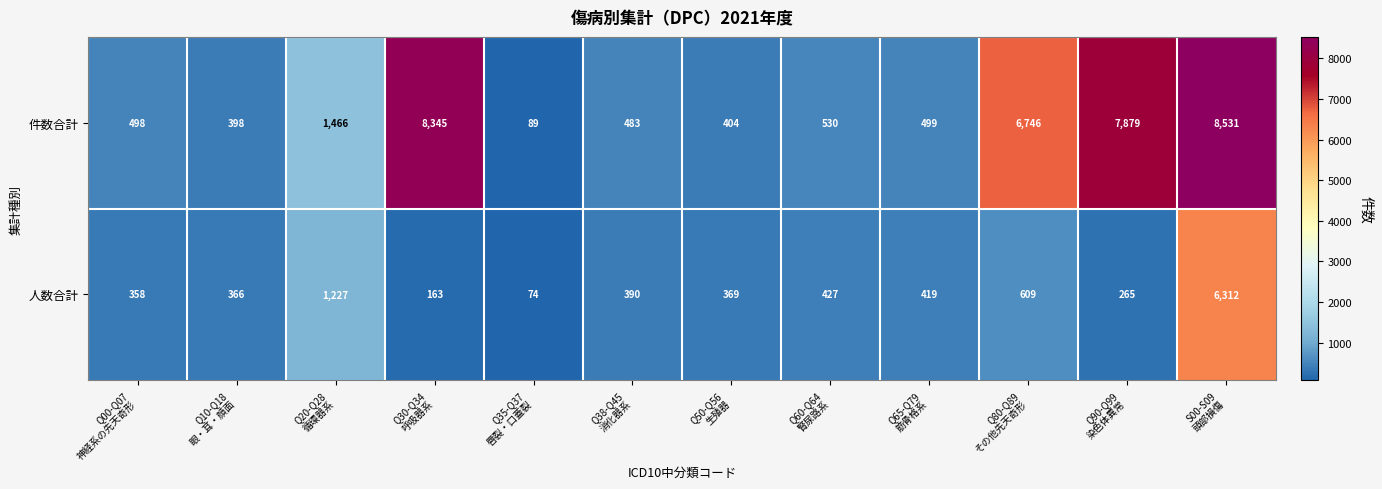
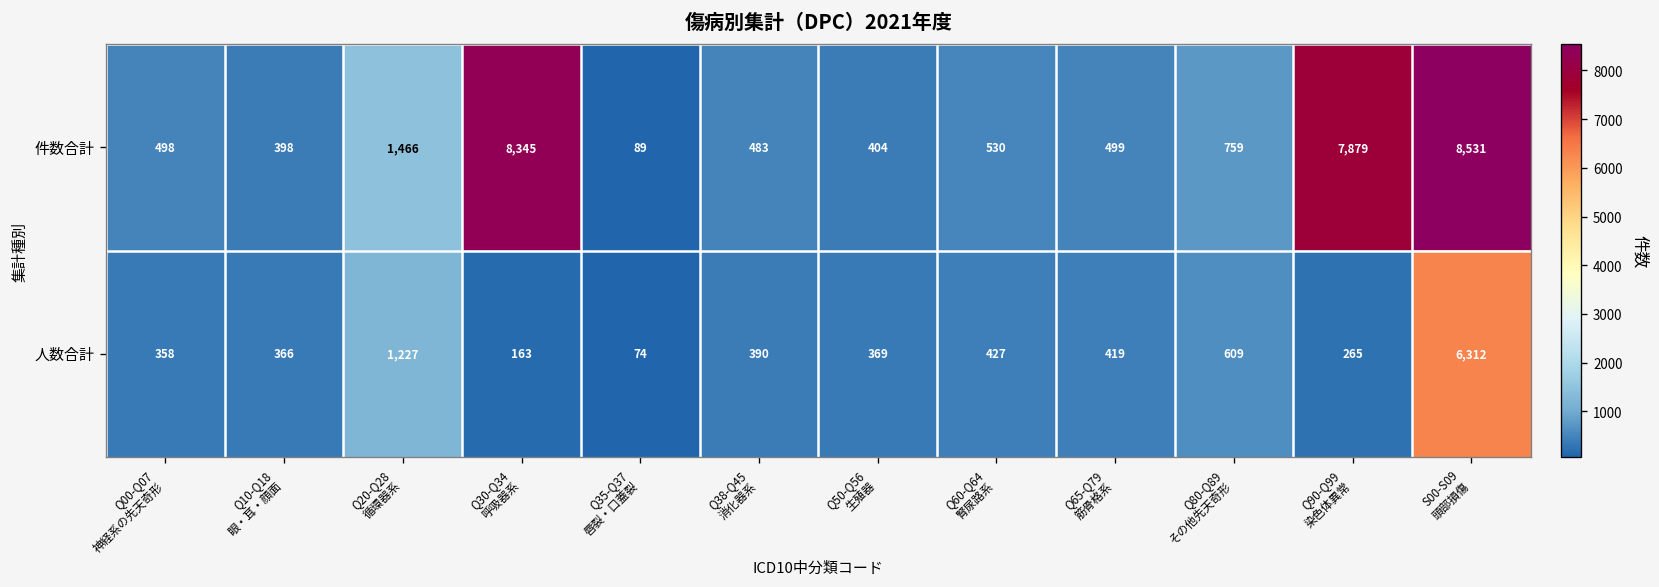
  {
    "件数合計": {
      "Q00-Q07 神経系の先天奇形": "498",
      "Q10-Q18 眼・耳・顔面": "398",
      "Q20-Q28 循環器系": "1,466",
      "Q30-Q34 呼吸器系": "8,345",
      "Q35-Q37 唇裂・口蓋裂": "89",
      "Q38-Q45 消化器系": "483",
      "Q50-Q56 生殖器": "404",
      "Q60-Q64 腎尿路系": "530",
      "Q65-Q79 筋骨格系": "499",
-     "Q80-Q89 その他先天奇形": "6,746",
+     "Q80-Q89 その他先天奇形": "759",
      "Q90-Q99 染色体異常": "7,879",
      "S00-S09 頭部損傷": "8,531"
    },
    "人数合計": {
      "Q00-Q07 神経系の先天奇形": "358",
      "Q10-Q18 眼・耳・顔面": "366",
      "Q20-Q28 循環器系": "1,227",
      "Q30-Q34 呼吸器系": "163",
      "Q35-Q37 唇裂・口蓋裂": "74",
      "Q38-Q45 消化器系": "390",
      "Q50-Q56 生殖器": "369",
      "Q60-Q64 腎尿路系": "427",
      "Q65-Q79 筋骨格系": "419",
      "Q80-Q89 その他先天奇形": "609",
      "Q90-Q99 染色体異常": "265",
      "S00-S09 頭部損傷": "6,312"
    }
  }
